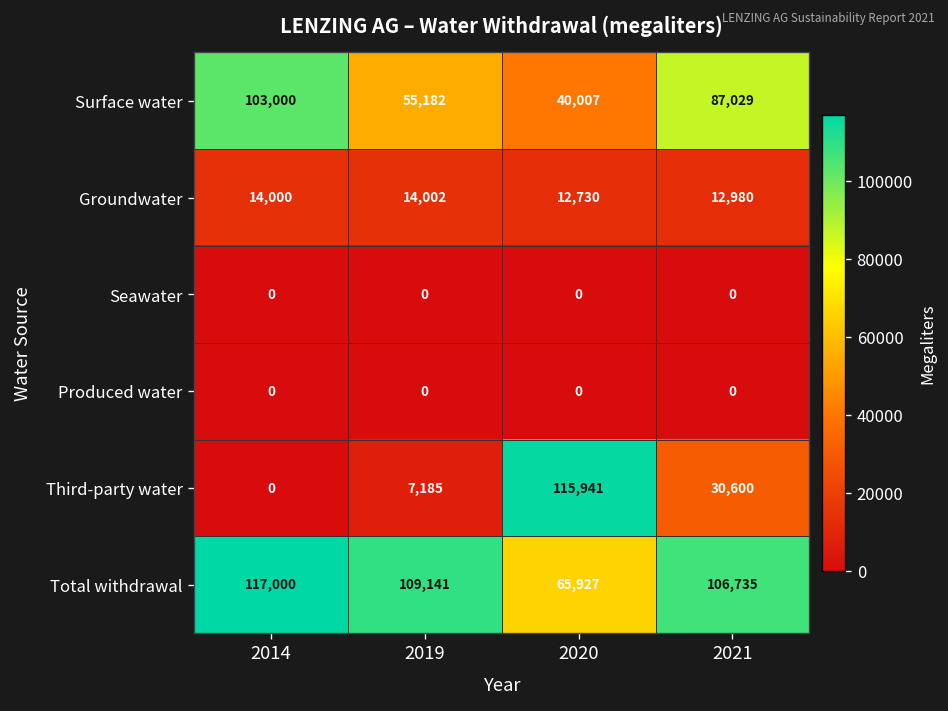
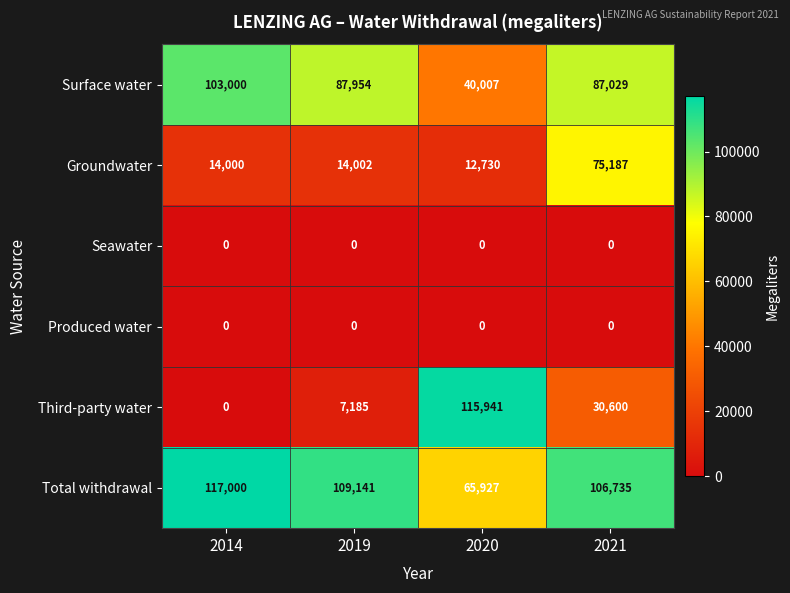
  {
    "Surface water": {
      "2014": "103,000",
-     "2019": "55,182",
+     "2019": "87,954",
      "2020": "40,007",
      "2021": "87,029"
    },
    "Groundwater": {
      "2014": "14,000",
      "2019": "14,002",
      "2020": "12,730",
-     "2021": "12,980"
+     "2021": "75,187"
    },
    "Seawater": {
      "2014": "0",
      "2019": "0",
      "2020": "0",
      "2021": "0"
    },
    "Produced water": {
      "2014": "0",
      "2019": "0",
      "2020": "0",
      "2021": "0"
    },
    "Third-party water": {
      "2014": "0",
      "2019": "7,185",
      "2020": "115,941",
      "2021": "30,600"
    },
    "Total withdrawal": {
      "2014": "117,000",
      "2019": "109,141",
      "2020": "65,927",
      "2021": "106,735"
    }
  }
